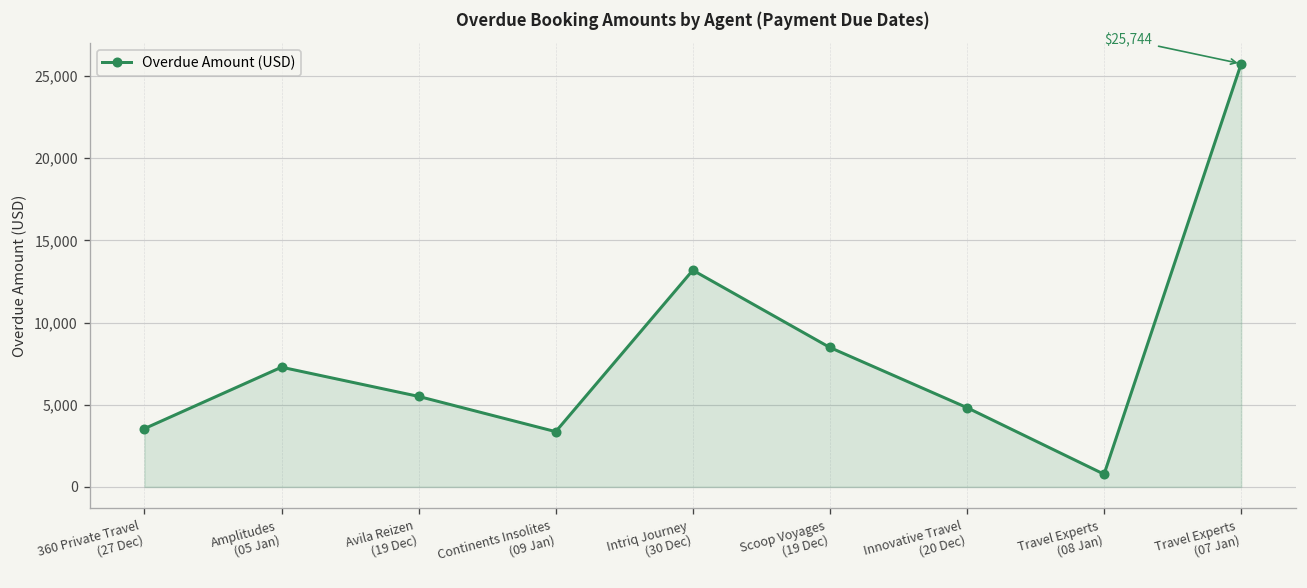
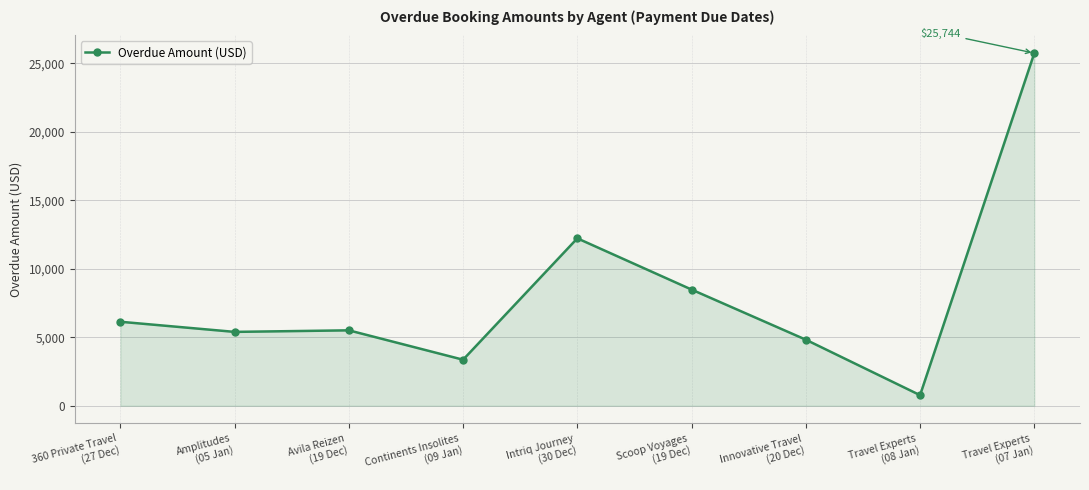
  {
-   "360 Private Travel (27 Dec)": "3,500",
-   "Amplitudes (05 Jan)": "7,300",
+   "360 Private Travel (27 Dec)": "6,100",
+   "Amplitudes (05 Jan)": "5,400",
    "Avila Reizen (19 Dec)": "5,500",
    "Continents Insolites (09 Jan)": "3,400",
-   "Intriq Journey (30 Dec)": "13,200",
+   "Intriq Journey (30 Dec)": "12,200",
    "Scoop Voyages (19 Dec)": "8,500",
    "Innovative Travel (20 Dec)": "4,800",
    "Travel Experts (08 Jan)": "800"
  }
